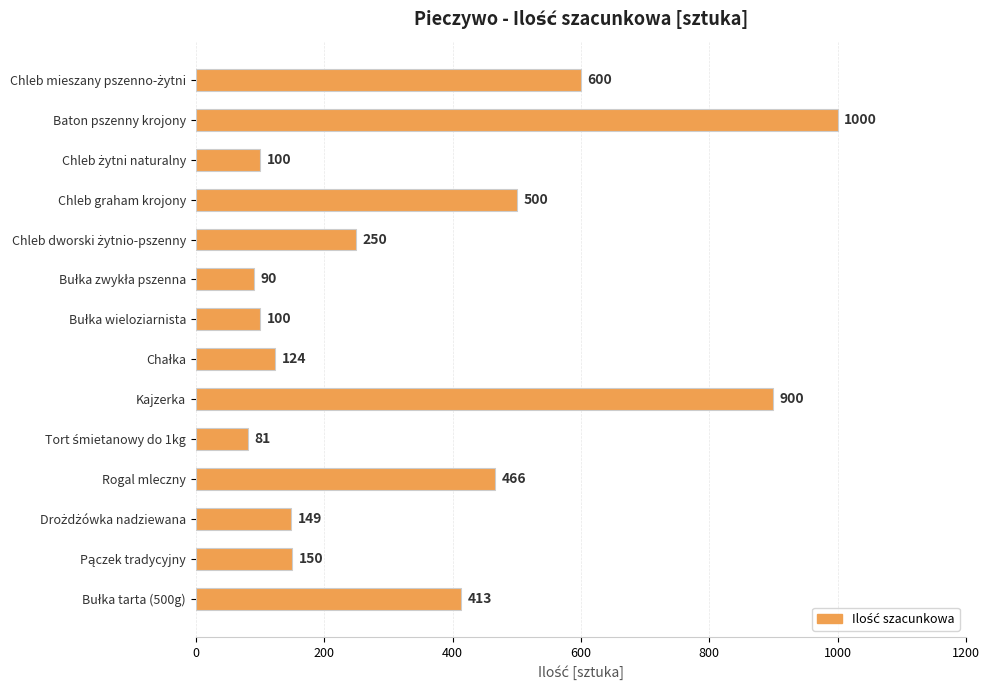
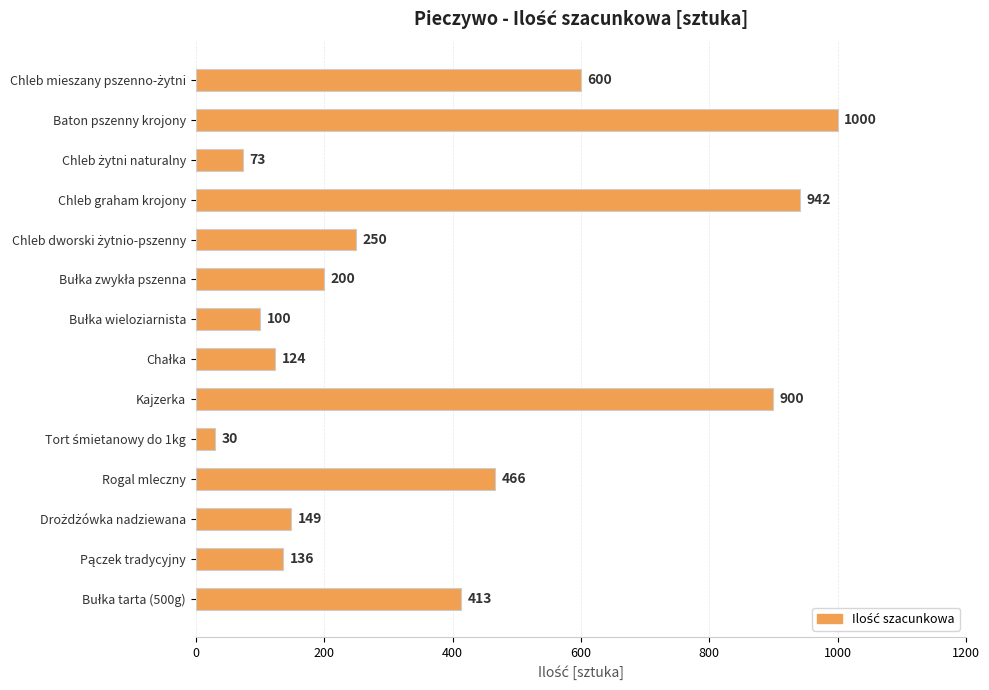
  {
    "Chleb mieszany pszenno-żytni": 600,
    "Baton pszenny krojony": 1000,
-   "Chleb żytni naturalny": 100,
-   "Chleb graham krojony": 500,
+   "Chleb żytni naturalny": 73,
+   "Chleb graham krojony": 942,
    "Chleb dworski żytnio-pszenny": 250,
-   "Bułka zwykła pszenna": 90,
+   "Bułka zwykła pszenna": 200,
    "Bułka wieloziarnista": 100,
    "Chałka": 124,
    "Kajzerka": 900,
-   "Tort śmietanowy do 1kg": 81,
+   "Tort śmietanowy do 1kg": 30,
    "Rogal mleczny": 466,
    "Drożdżówka nadziewana": 149,
-   "Pączek tradycyjny": 150,
+   "Pączek tradycyjny": 136,
    "Bułka tarta (500g)": 413
  }
